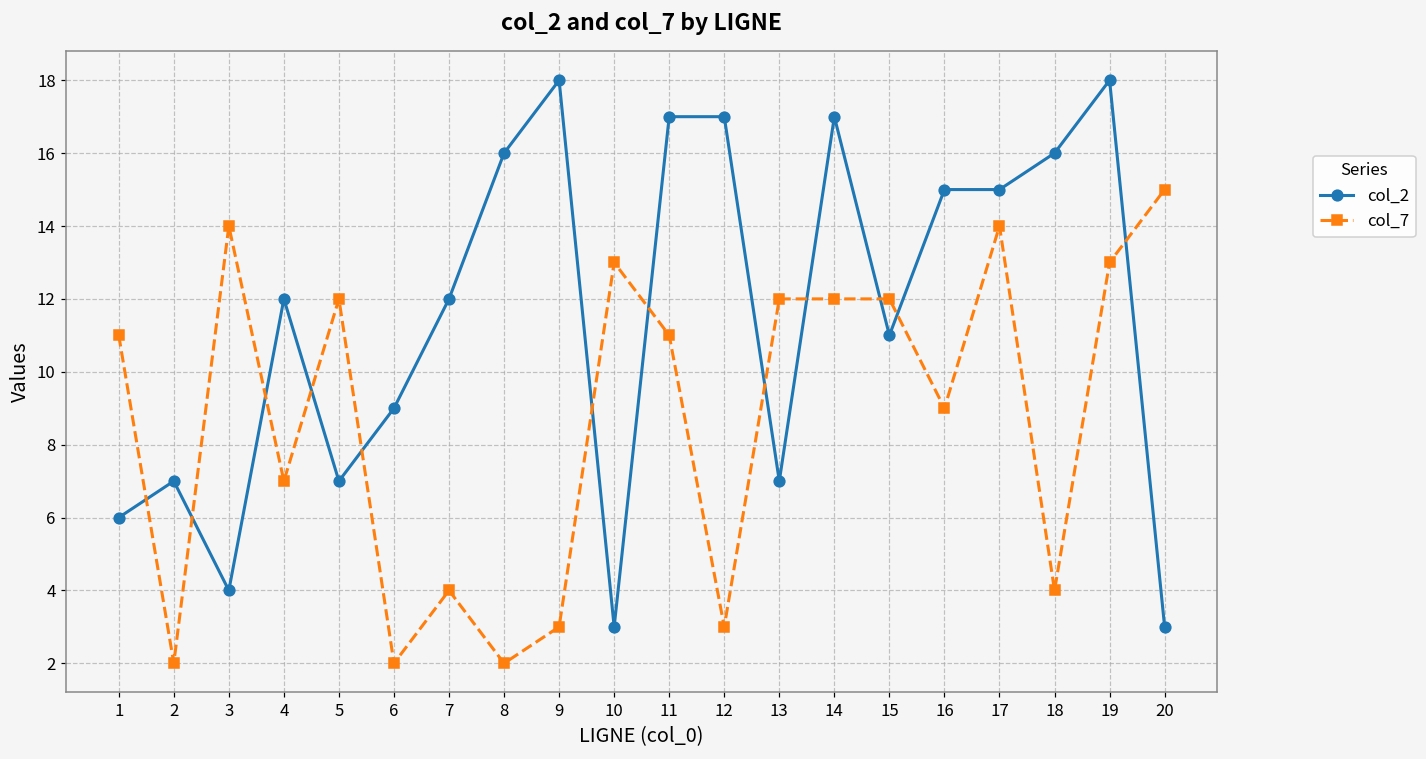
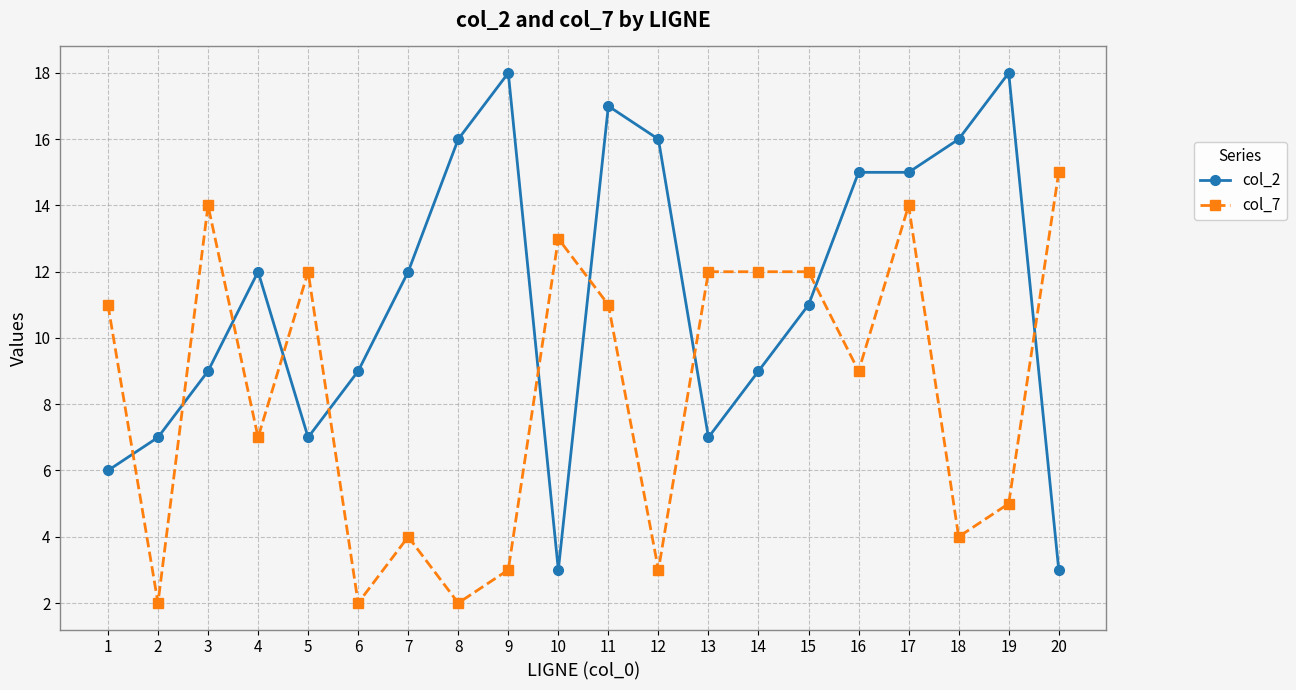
  {
    "col_2": {
      "1": 6,
      "2": 7,
-     "3": 4,
+     "3": 9,
      "4": 12,
      "5": 7,
      "6": 9,
      "7": 12,
      "8": 16,
      "9": 18,
      "10": 3,
      "11": 17,
-     "12": 17,
+     "12": 16,
      "13": 7,
-     "14": 17,
+     "14": 9,
      "15": 11,
      "16": 15,
      "17": 15,
      "18": 16,
      "19": 18,
      "20": 3
    },
    "col_7": {
      "1": 11,
      "2": 2,
      "3": 14,
      "4": 7,
      "5": 12,
      "6": 2,
      "7": 4,
      "8": 2,
      "9": 3,
      "10": 13,
      "11": 11,
      "12": 3,
      "13": 12,
      "14": 12,
      "15": 12,
      "16": 9,
      "17": 14,
      "18": 4,
-     "19": 13,
+     "19": 5,
      "20": 15
    }
  }
